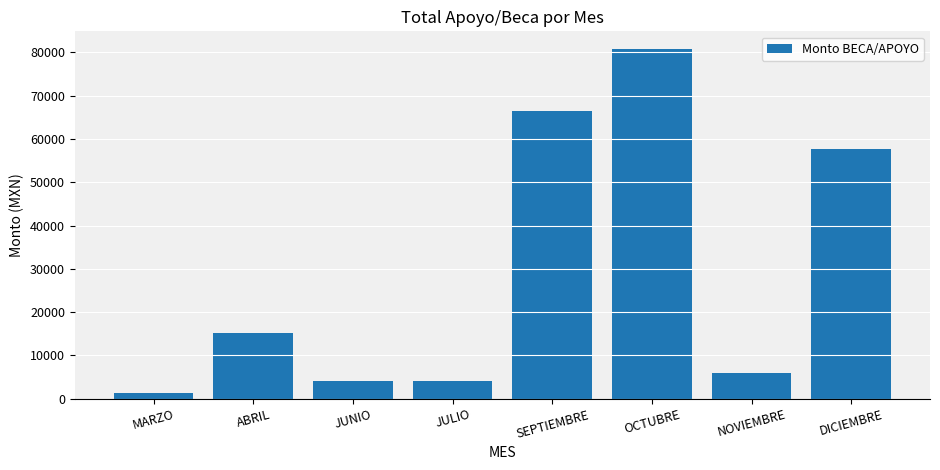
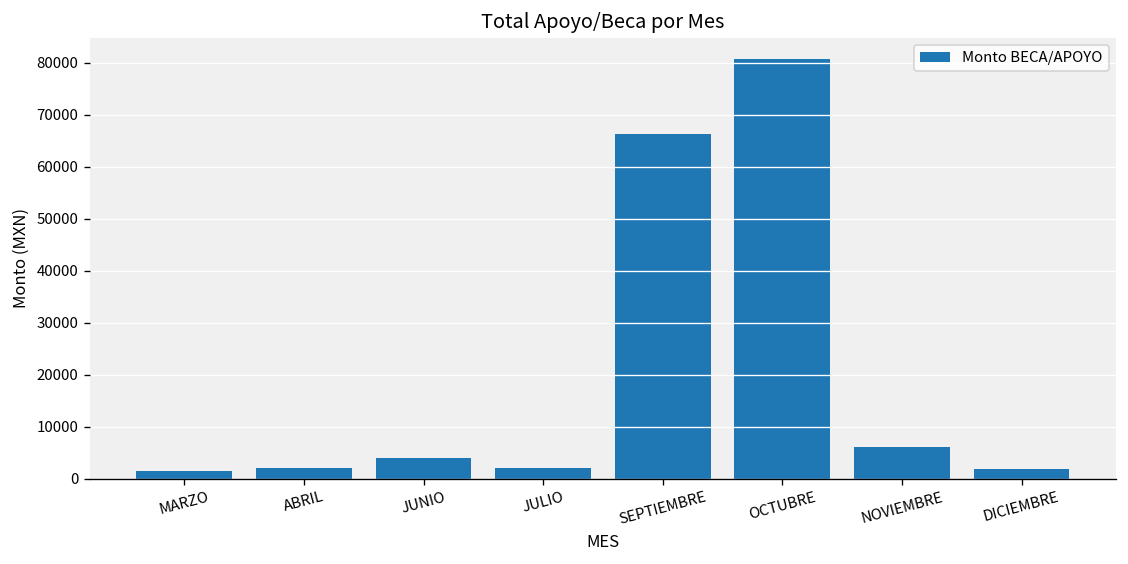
  {
    "MARZO": 1000,
-   "ABRIL": 15000,
+   "ABRIL": 2000,
    "JUNIO": 4000,
-   "JULIO": 4000,
+   "JULIO": 2000,
    "SEPTIEMBRE": 66000,
    "OCTUBRE": 81000,
    "NOVIEMBRE": 6000,
-   "DICIEMBRE": 58000
+   "DICIEMBRE": 2000
  }
